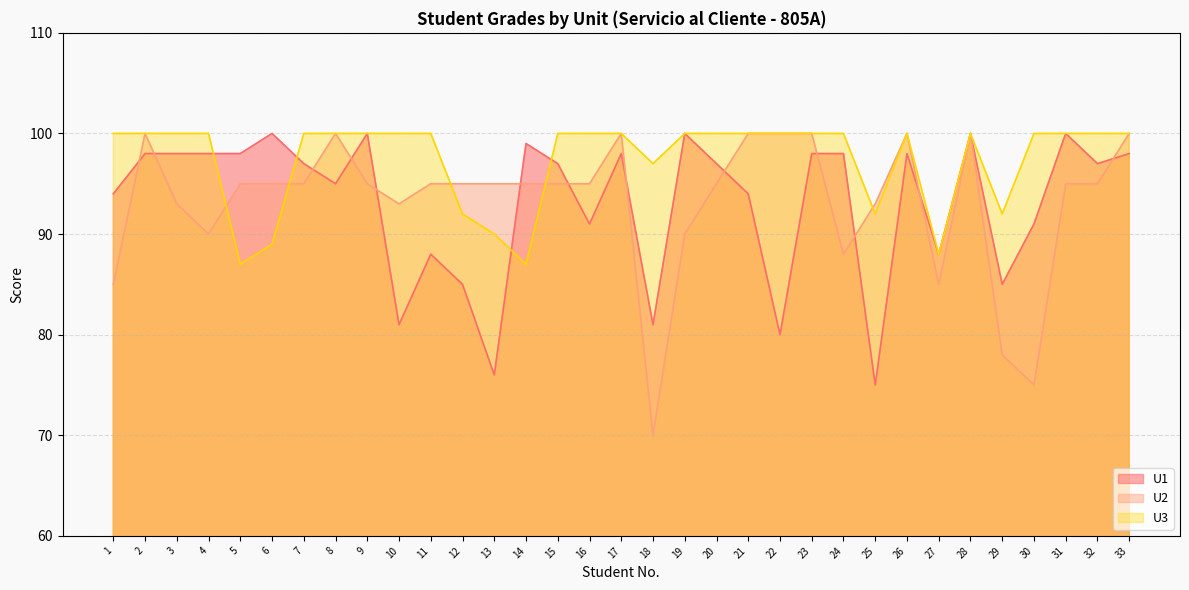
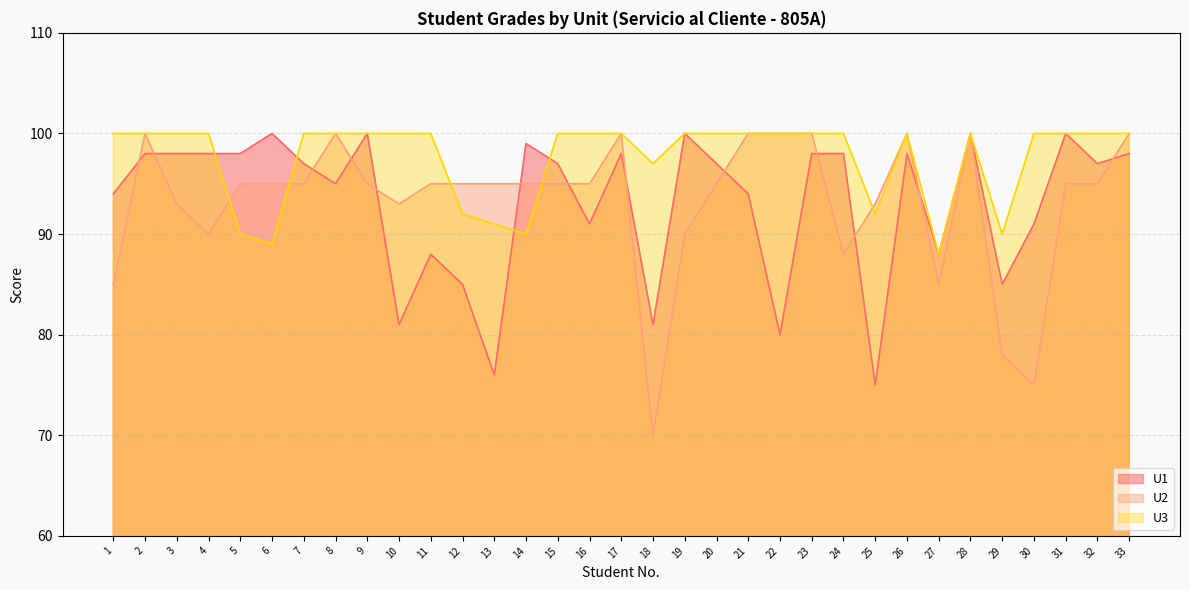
  {
    "U3": {
      "1": 100,
      "3": 100,
      "4": 100,
-     "5": 87,
+     "5": 90,
      "6": 89,
      "7": 100,
      "10": 100,
      "11": 100,
      "12": 92,
-     "13": 90,
-     "14": 87,
+     "13": 91,
+     "14": 90,
      "15": 100,
      "16": 100,
      "18": 97,
      "20": 100,
      "24": 100,
      "25": 92,
-     "29": 92,
+     "29": 90,
      "30": 100,
      "32": 100
    }
  }
